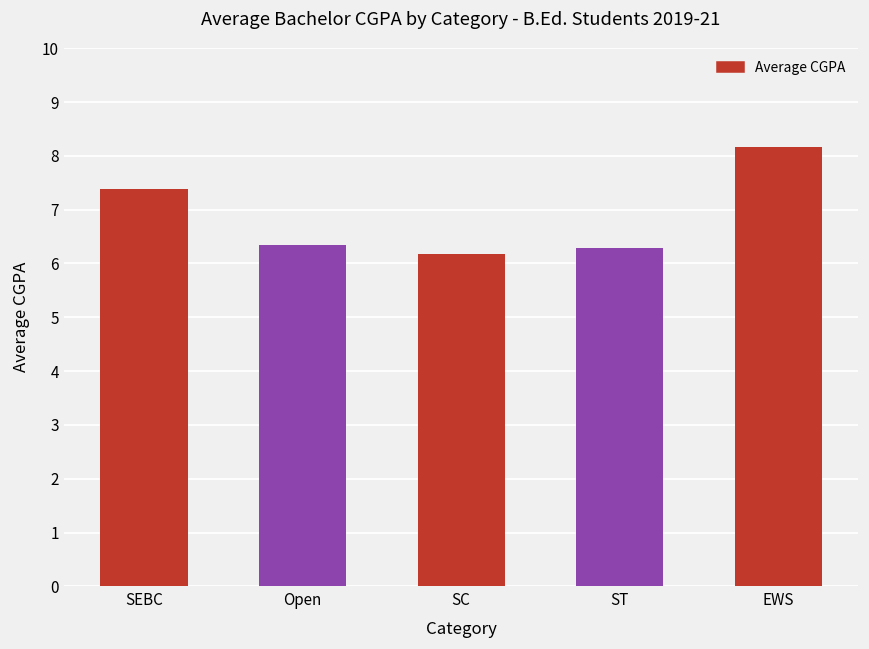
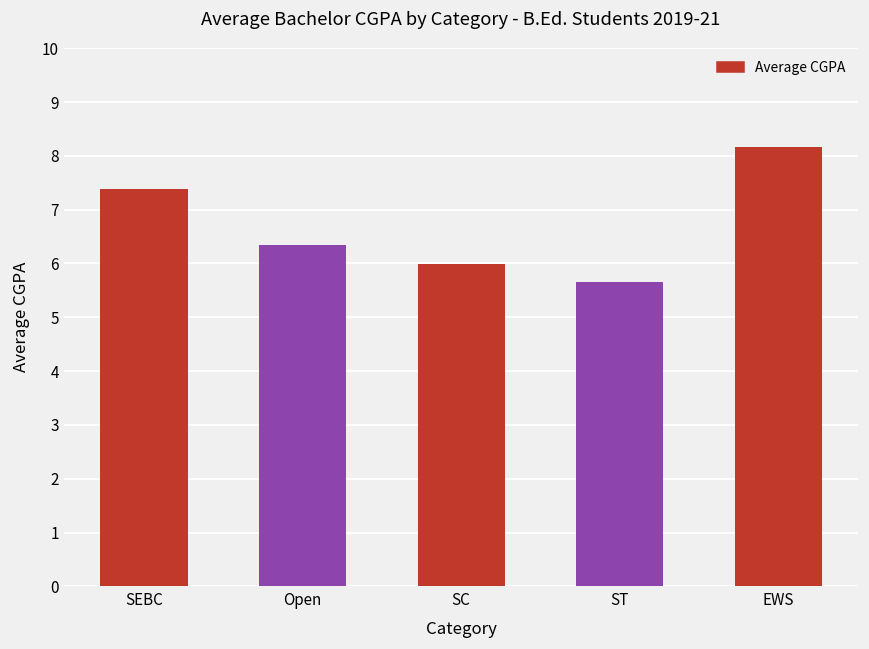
  {
    "SEBC": 7.4,
    "Open": 6.3,
-   "SC": 6.2,
-   "ST": 6.3,
+   "SC": 6.0,
+   "ST": 5.7,
    "EWS": 8.2
  }
